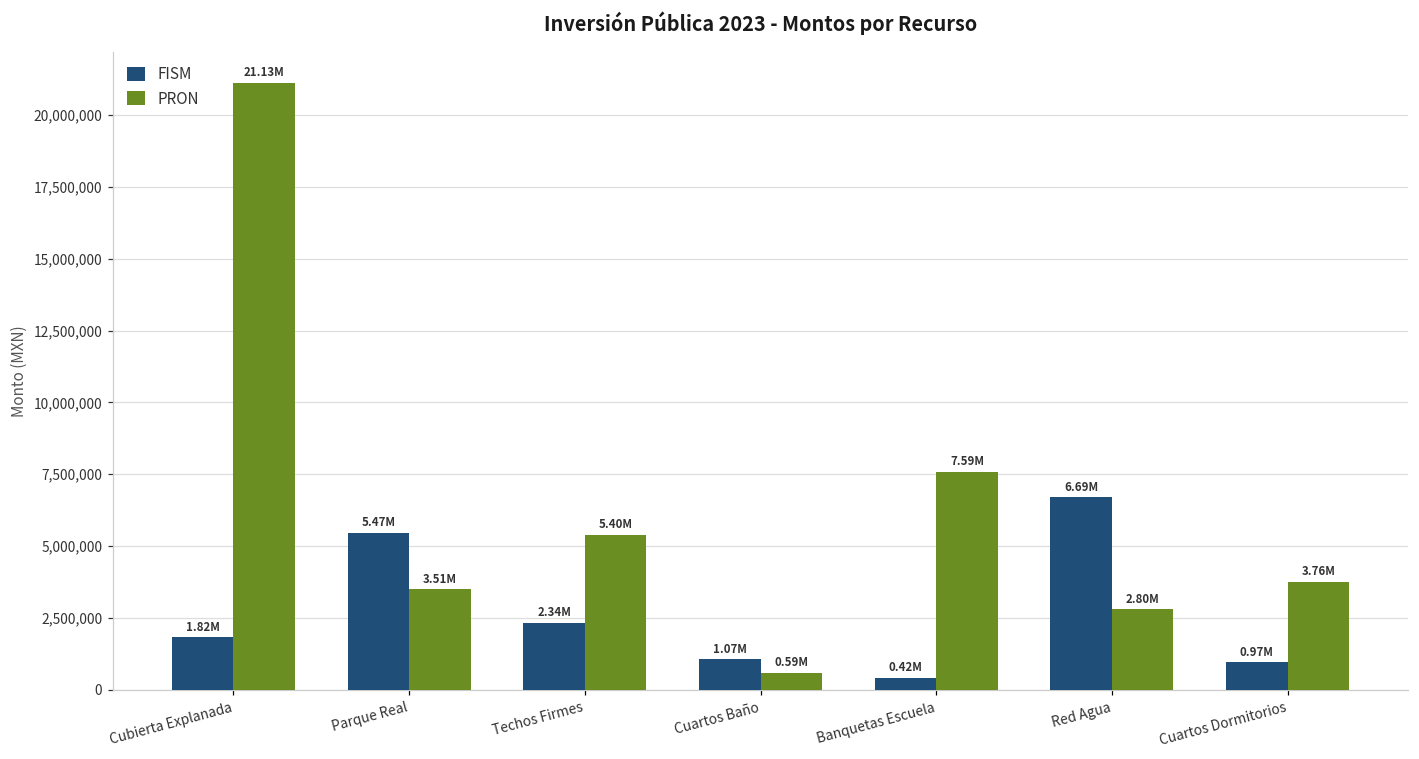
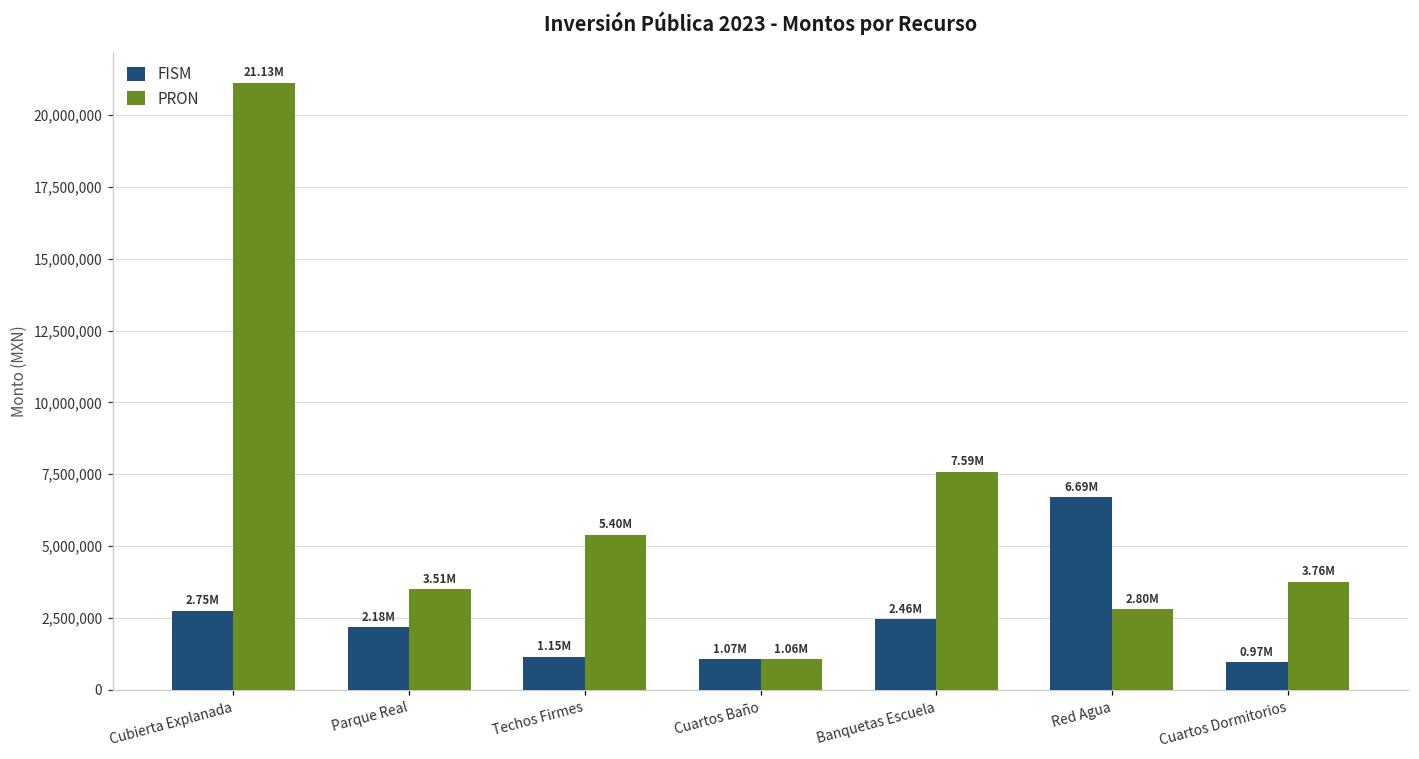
  {
    "FISM": {
-     "Cubierta Explanada": "1.82M",
-     "Parque Real": "5.47M",
-     "Techos Firmes": "2.34M",
+     "Cubierta Explanada": "2.75M",
+     "Parque Real": "2.18M",
+     "Techos Firmes": "1.15M",
      "Cuartos Baño": "1.07M",
-     "Banquetas Escuela": "0.42M",
+     "Banquetas Escuela": "2.46M",
      "Red Agua": "6.69M",
      "Cuartos Dormitorios": "0.97M"
    },
    "PRON": {
      "Cubierta Explanada": "21.13M",
      "Parque Real": "3.51M",
      "Techos Firmes": "5.40M",
-     "Cuartos Baño": "0.59M",
+     "Cuartos Baño": "1.06M",
      "Banquetas Escuela": "7.59M",
      "Red Agua": "2.80M",
      "Cuartos Dormitorios": "3.76M"
    }
  }
